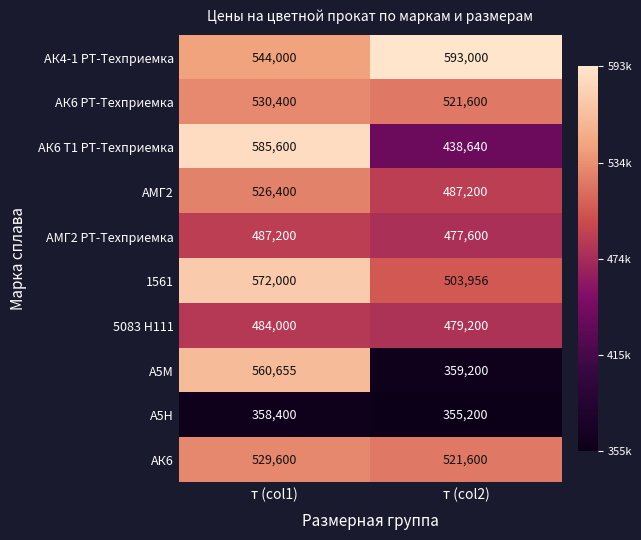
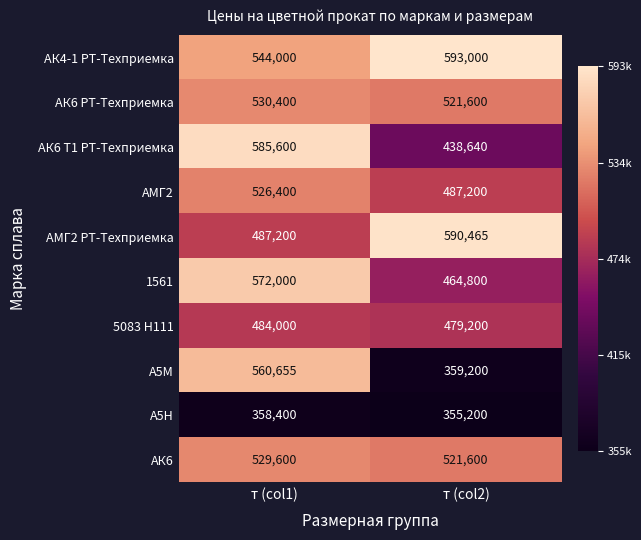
  {
    "АК4-1 РТ-Техприемка": {
      "т (col1)": "544,000",
      "т (col2)": "593,000"
    },
    "АК6 РТ-Техприемка": {
      "т (col1)": "530,400",
      "т (col2)": "521,600"
    },
    "АК6 Т1 РТ-Техприемка": {
      "т (col1)": "585,600",
      "т (col2)": "438,640"
    },
    "АМГ2": {
      "т (col1)": "526,400",
      "т (col2)": "487,200"
    },
    "АМГ2 РТ-Техприемка": {
      "т (col1)": "487,200",
-     "т (col2)": "477,600"
+     "т (col2)": "590,465"
    },
    "1561": {
      "т (col1)": "572,000",
-     "т (col2)": "503,956"
+     "т (col2)": "464,800"
    },
    "5083 H111": {
      "т (col1)": "484,000",
      "т (col2)": "479,200"
    },
    "А5М": {
      "т (col1)": "560,655",
      "т (col2)": "359,200"
    },
    "А5Н": {
      "т (col1)": "358,400",
      "т (col2)": "355,200"
    },
    "АК6": {
      "т (col1)": "529,600",
      "т (col2)": "521,600"
    }
  }
